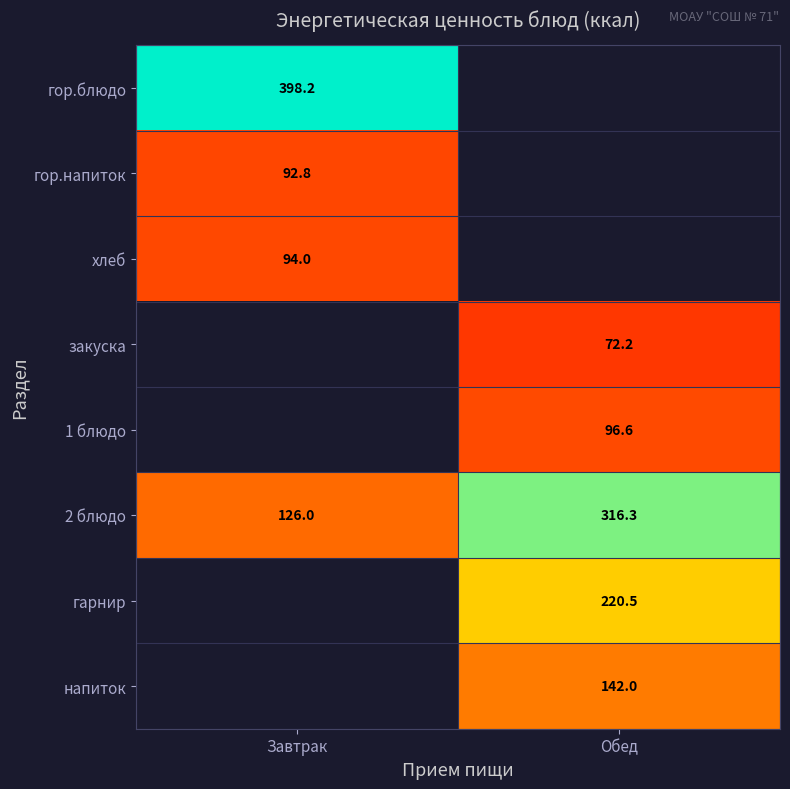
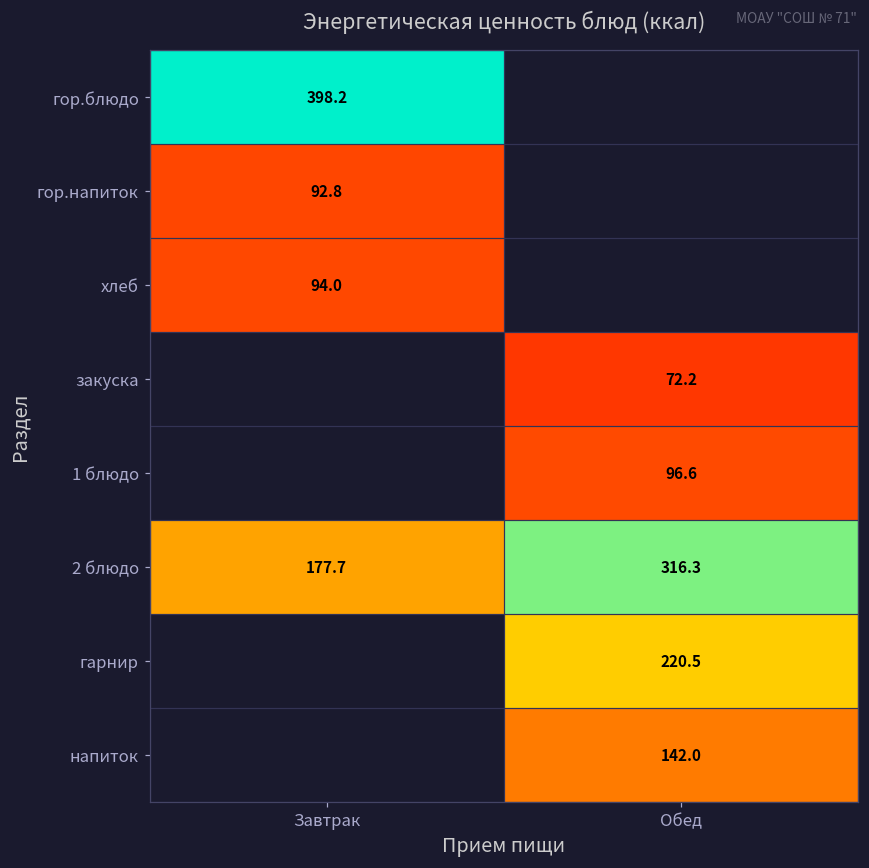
  {
    "гор.блюдо": {
      "Завтрак": 398.2
    },
    "гор.напиток": {
      "Завтрак": 92.8
    },
    "хлеб": {
      "Завтрак": 94.0
    },
    "закуска": {
      "Обед": 72.2
    },
    "1 блюдо": {
      "Обед": 96.6
    },
    "2 блюдо": {
-     "Завтрак": 126.0,
+     "Завтрак": 177.7,
      "Обед": 316.3
    },
    "гарнир": {
      "Обед": 220.5
    },
    "напиток": {
      "Обед": 142.0
    }
  }
